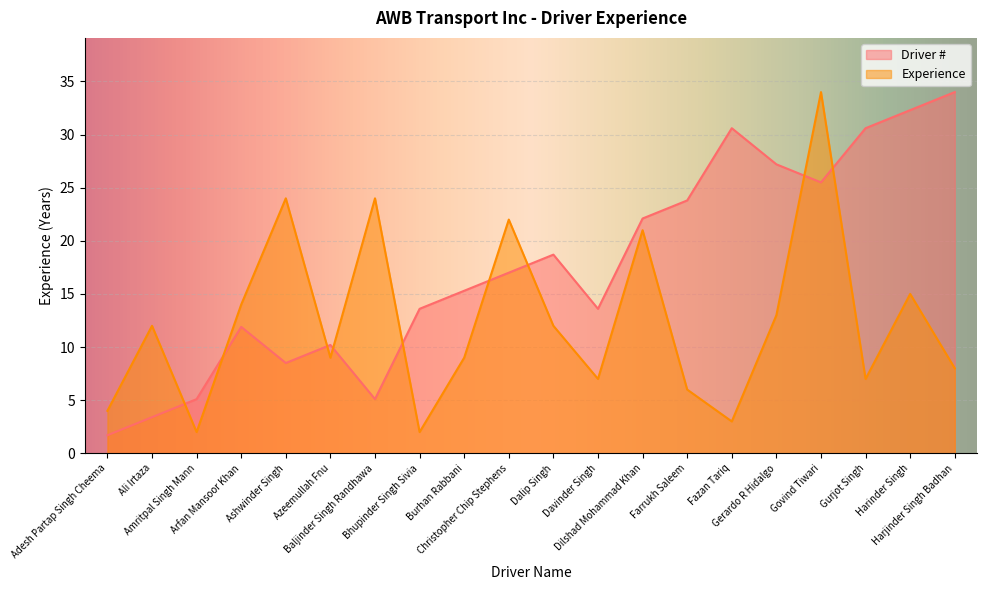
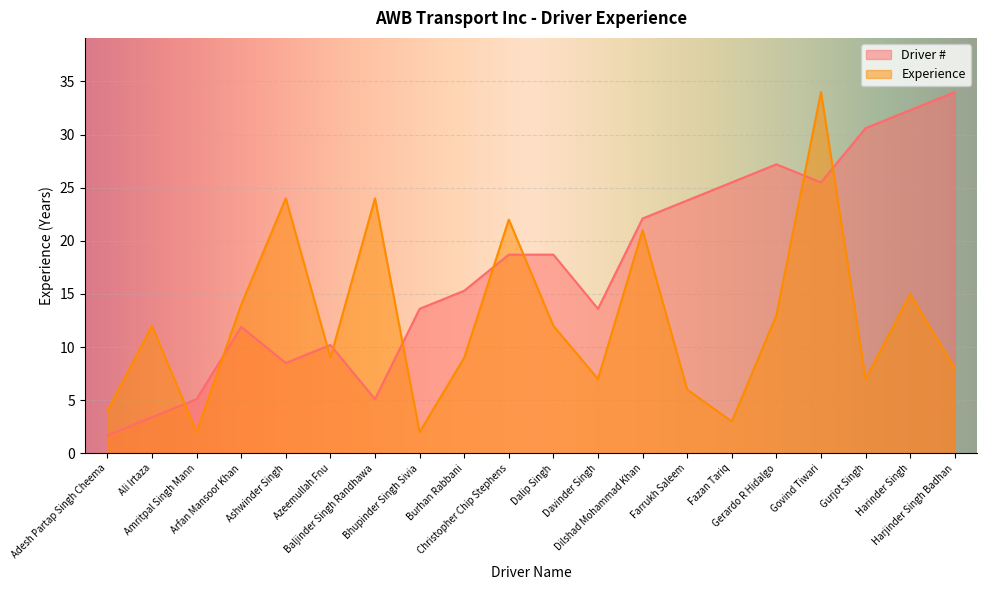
  {
    "Driver #": {
      "Adesh Partap Singh Cheema": 1.7,
      "Ali Irtaza": 3.4,
      "Amritpal Singh Mann": 5.1,
      "Arfan Mansoor Khan": 11.9,
      "Ashwinder Singh": 8.5,
      "Azeemullah Fnu": 10.2,
      "Baljinder Singh Randhawa": 5.1,
      "Bhupinder Singh Sivia": 13.6,
      "Burhan Rabbani": 15.3,
-     "Christopher Chip Stephens": 17.0,
+     "Christopher Chip Stephens": 18.7,
      "Dalip Singh": 18.7,
      "Davinder Singh": 13.6,
      "Dilshad Mohammad Khan": 22.1,
      "Farrukh Saleem": 23.8,
-     "Fazan Tariq": 30.6,
+     "Fazan Tariq": 25.5,
      "Gerardo R Hidalgo": 27.2,
      "Govind Tiwari": 25.5,
      "Gurjot Singh": 30.6,
      "Harinder Singh": 32.3,
      "Harjinder Singh Badhan": 34.0
    },
    "Experience": {
      "Adesh Partap Singh Cheema": 4.0,
      "Ali Irtaza": 12.0,
      "Amritpal Singh Mann": 2.0,
      "Arfan Mansoor Khan": 14.0,
      "Ashwinder Singh": 24.0,
      "Azeemullah Fnu": 9.0,
      "Baljinder Singh Randhawa": 24.0,
      "Bhupinder Singh Sivia": 2.0,
      "Burhan Rabbani": 9.0,
      "Christopher Chip Stephens": 22.0,
      "Dalip Singh": 12.0,
      "Davinder Singh": 7.0,
      "Dilshad Mohammad Khan": 21.0,
      "Farrukh Saleem": 6.0,
      "Fazan Tariq": 3.0,
      "Gerardo R Hidalgo": 13.0,
      "Govind Tiwari": 34.0,
      "Gurjot Singh": 7.0,
      "Harinder Singh": 15.0,
      "Harjinder Singh Badhan": 8.0
    }
  }
